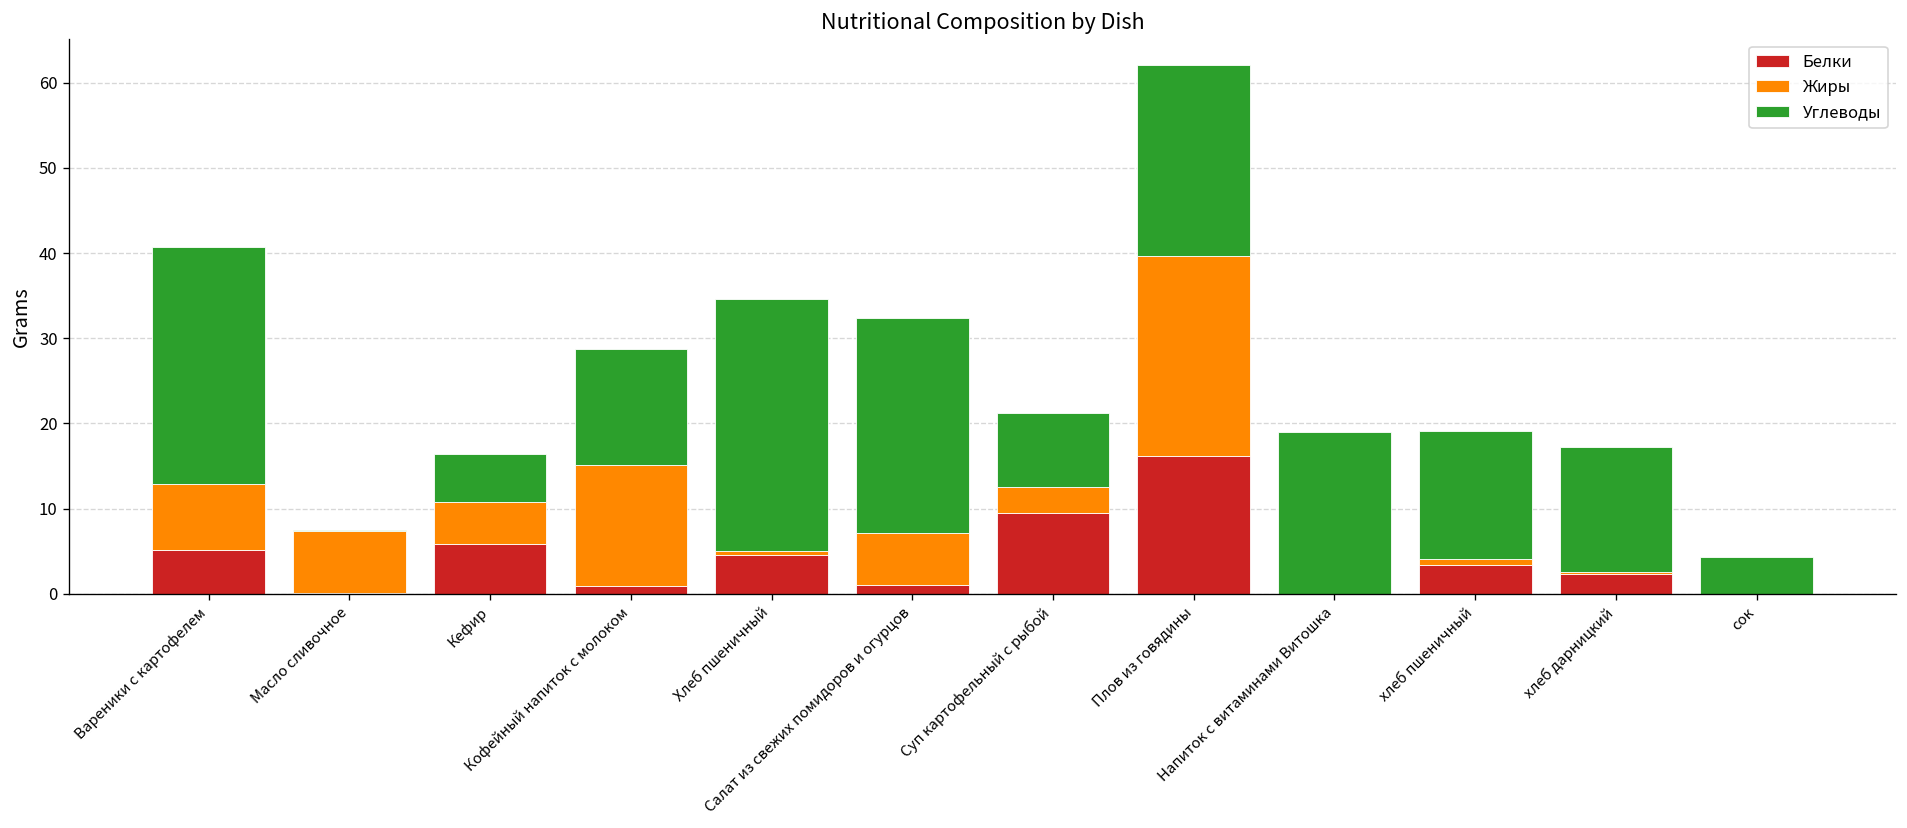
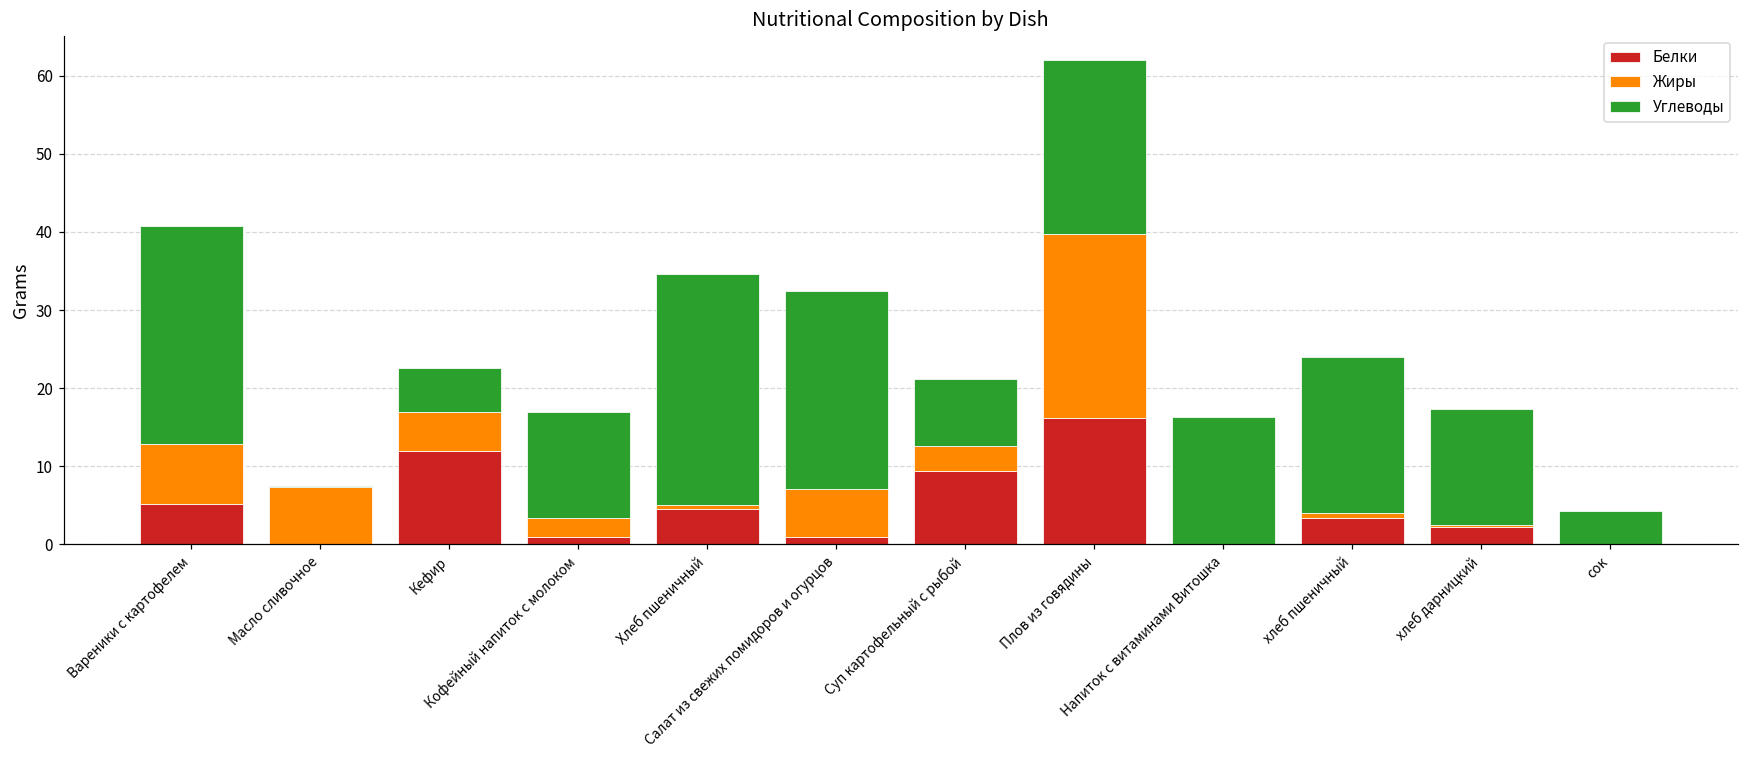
  {
    "Белки": {
      "Вареники с картофелем": 5,
-     "Кефир": 6,
+     "Кефир": 12,
      "Кофейный напиток с молоком": 1,
      "Хлеб пшеничный": 5,
      "Салат из свежих помидоров и огурцов": 1,
      "Суп картофельный с рыбой": 9,
      "Плов из говядины": 16,
      "Напиток с витаминами Витошка": 0,
      "хлеб пшеничный": 3,
      "хлеб дарницкий": 2,
      "сок": 0
    },
    "Жиры": {
      "Вареники с картофелем": 8,
      "Масло сливочное": 7,
      "Кефир": 5,
-     "Кофейный напиток с молоком": 14,
+     "Кофейный напиток с молоком": 3,
      "Хлеб пшеничный": 0,
      "Салат из свежих помидоров и огурцов": 6,
      "Суп картофельный с рыбой": 3,
      "Плов из говядины": 23,
      "Напиток с витаминами Витошка": 0,
      "хлеб пшеничный": 1,
      "сок": 0
    },
    "Углеводы": {
      "Вареники с картофелем": 28,
      "Кефир": 6,
      "Кофейный напиток с молоком": 14,
      "Хлеб пшеничный": 30,
      "Салат из свежих помидоров и огурцов": 25,
      "Суп картофельный с рыбой": 9,
      "Плов из говядины": 22,
-     "Напиток с витаминами Витошка": 19,
-     "хлеб пшеничный": 15,
+     "Напиток с витаминами Витошка": 16,
+     "хлеб пшеничный": 20,
      "хлеб дарницкий": 15,
      "сок": 4
    }
  }
